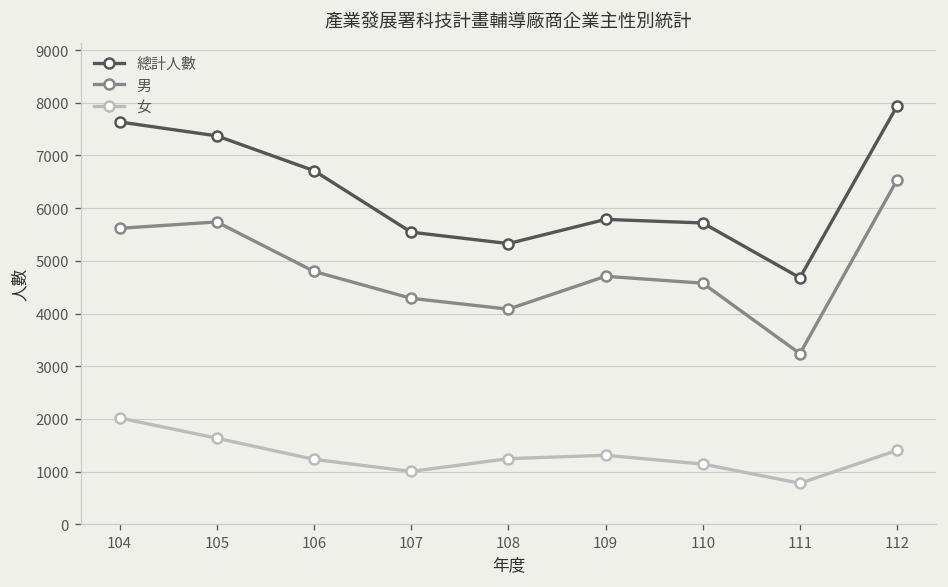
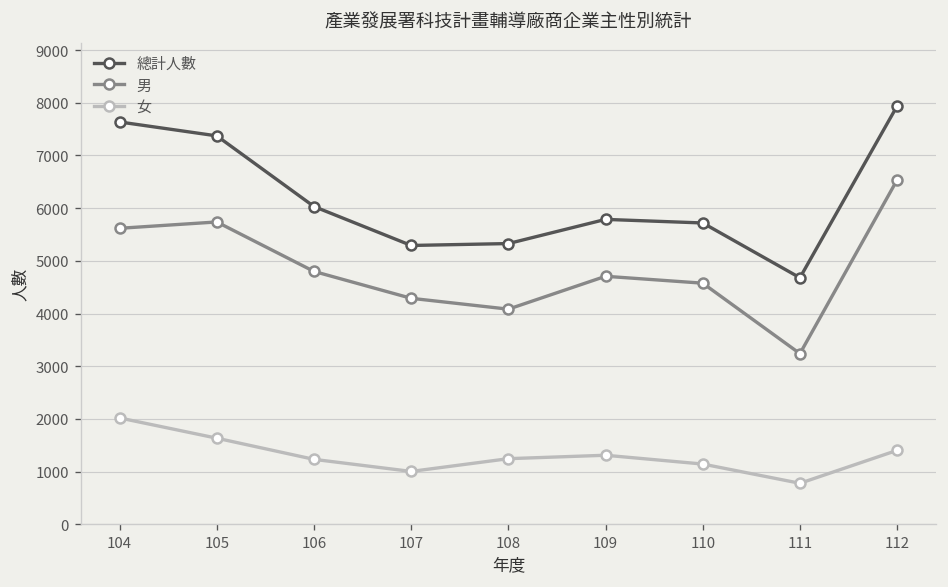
  {
    "總計人數": {
      "104": 7600,
      "105": 7400,
-     "106": 6700,
-     "107": 5500,
+     "106": 6000,
+     "107": 5300,
      "108": 5300,
      "109": 5800,
      "110": 5700,
      "111": 4700,
      "112": 7900
    },
    "男": {
      "104": 5600,
      "105": 5700,
      "106": 4800,
      "107": 4300,
      "108": 4100,
      "109": 4700,
      "110": 4600,
      "111": 3200,
      "112": 6500
    },
    "女": {
      "104": 2000,
      "105": 1600,
      "106": 1200,
      "107": 1000,
      "108": 1200,
      "109": 1300,
      "110": 1100,
      "111": 800,
      "112": 1400
    }
  }
